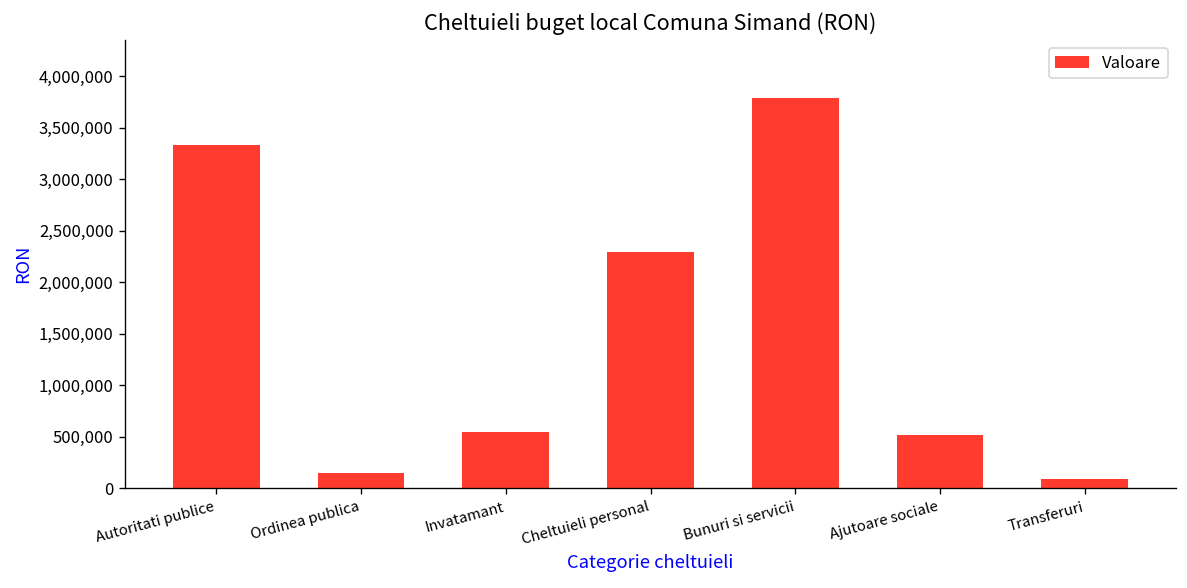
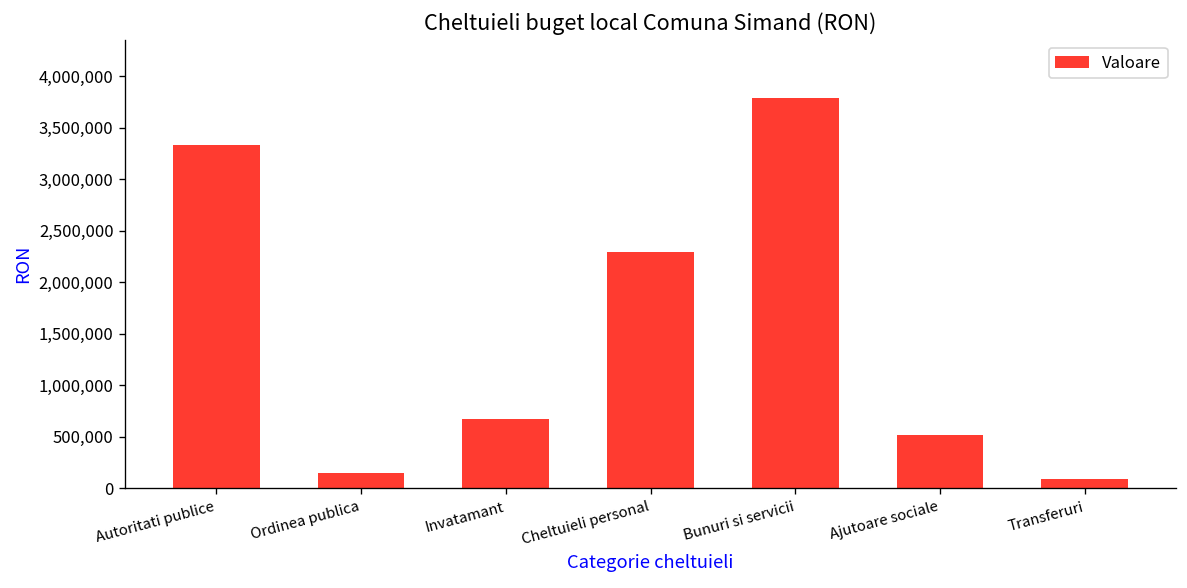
  {
    "Autoritati publice": "3,300,000",
    "Ordinea publica": "200,000",
-   "Invatamant": "500,000",
+   "Invatamant": "700,000",
    "Cheltuieli personal": "2,300,000",
    "Bunuri si servicii": "3,800,000",
    "Ajutoare sociale": "500,000",
    "Transferuri": "100,000"
  }
